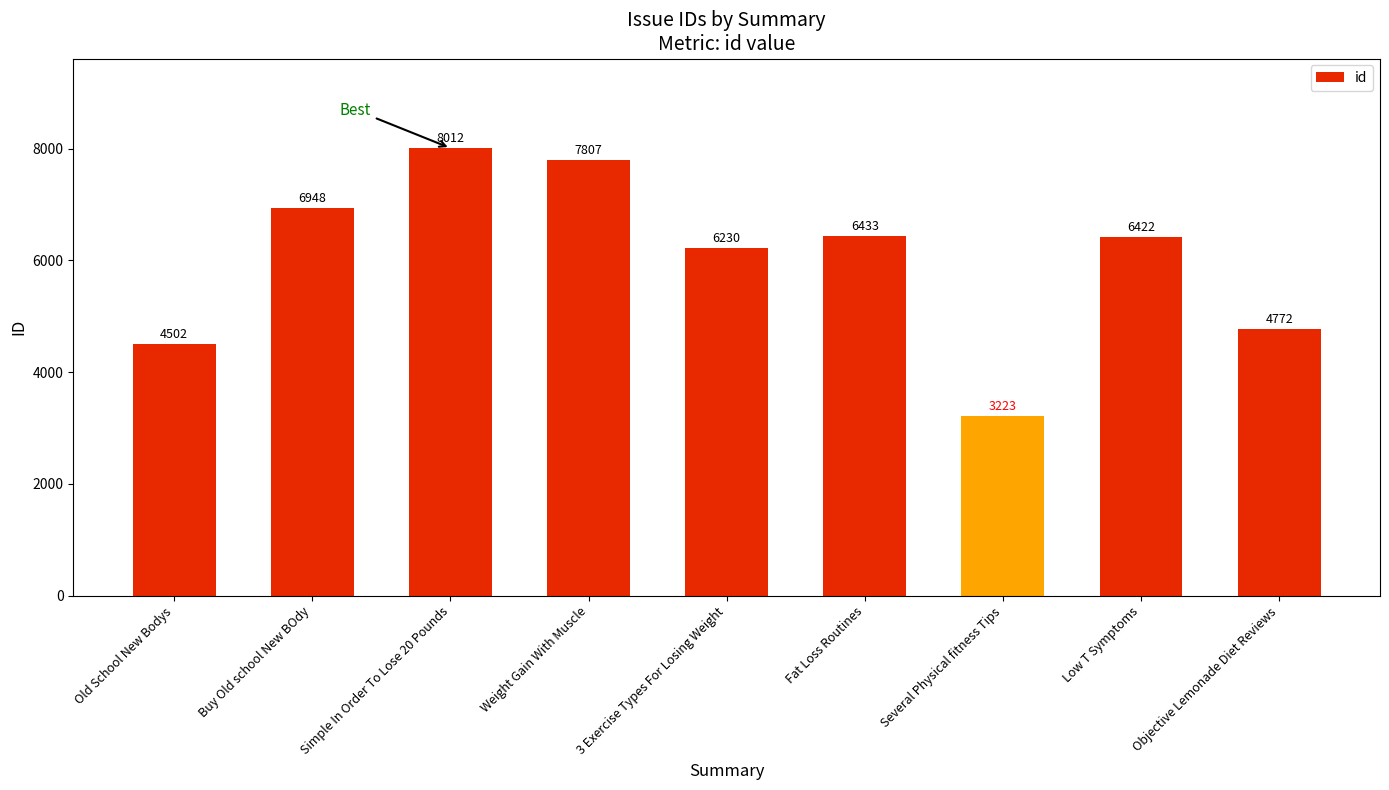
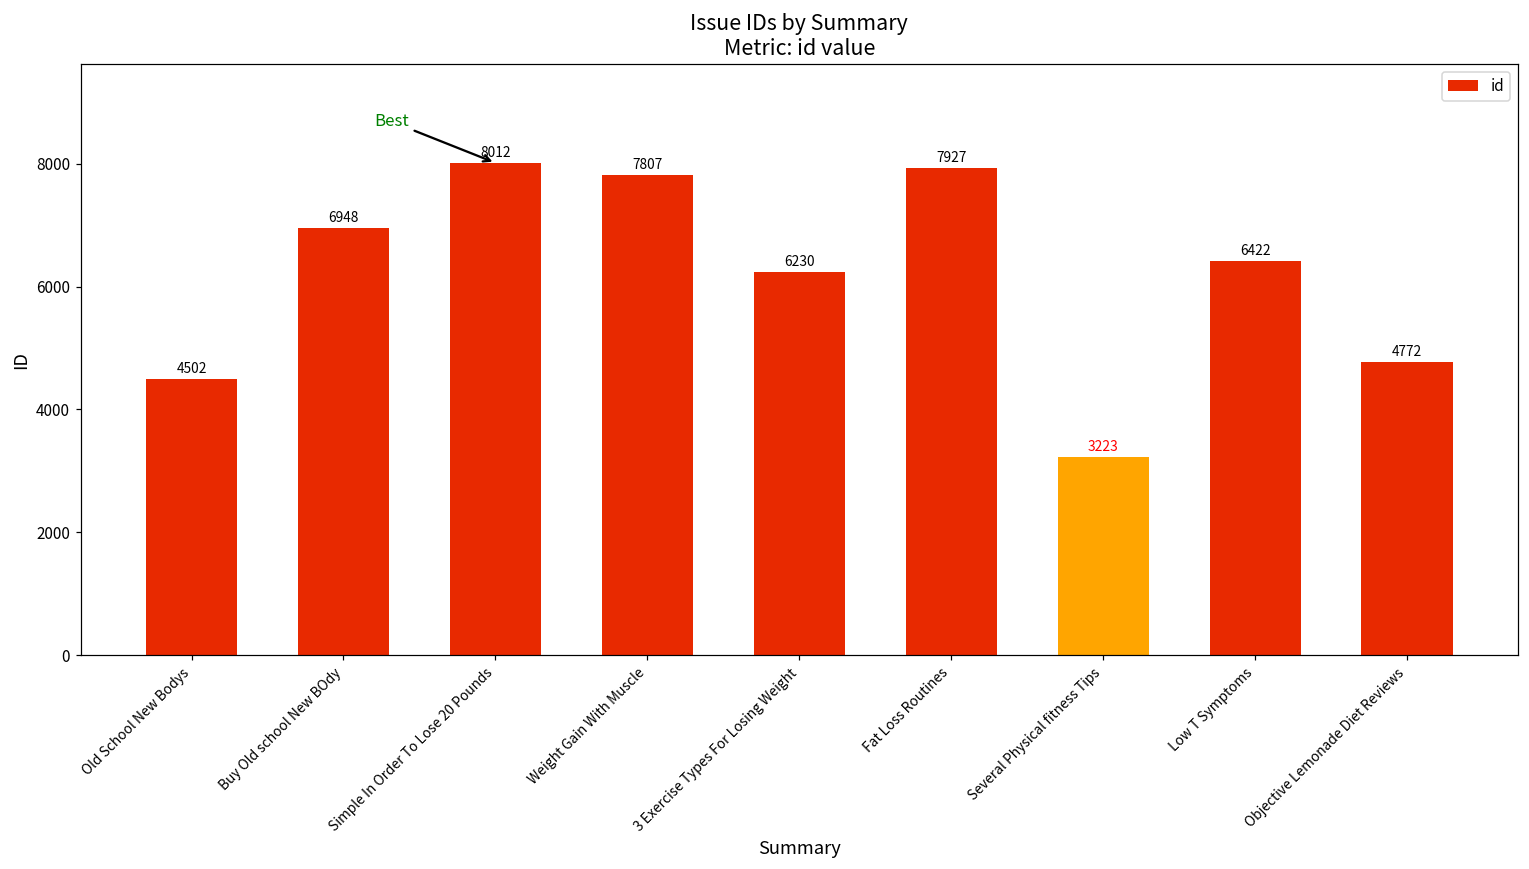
  {
    "Old School New Bodys": 4502,
    "Buy Old school New BOdy": 6948,
    "Weight Gain With Muscle": 7807,
    "3 Exercise Types For Losing Weight": 6230,
-   "Fat Loss Routines": 6433,
+   "Fat Loss Routines": 7927,
    "Several Physical fitness Tips": 3223,
    "Low T Symptoms": 6422,
    "Objective Lemonade Diet Reviews": 4772
  }
